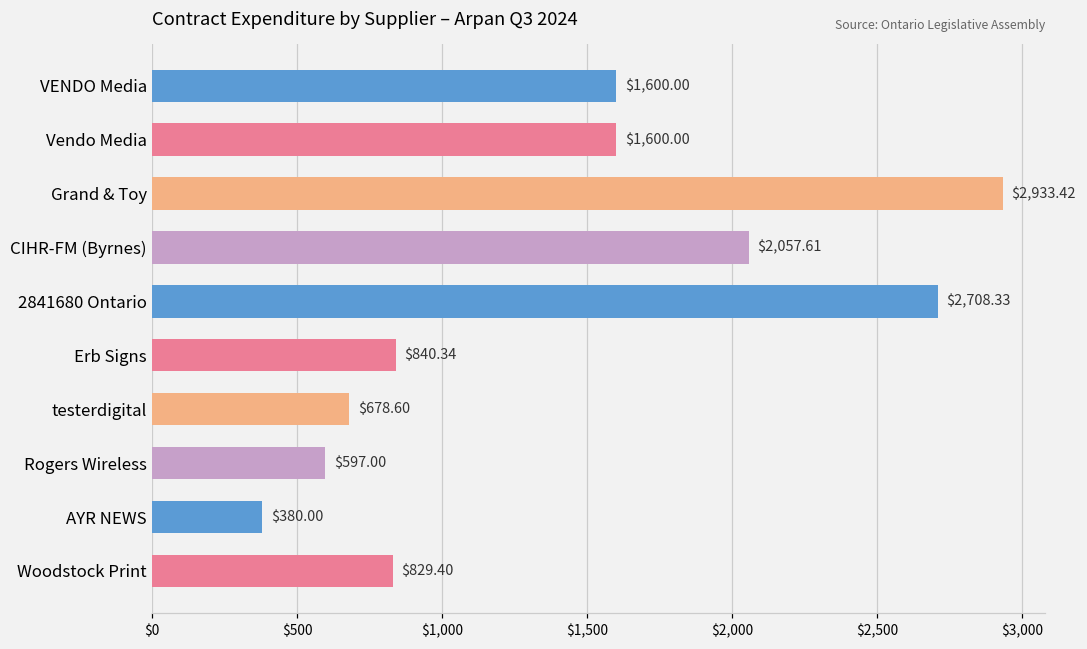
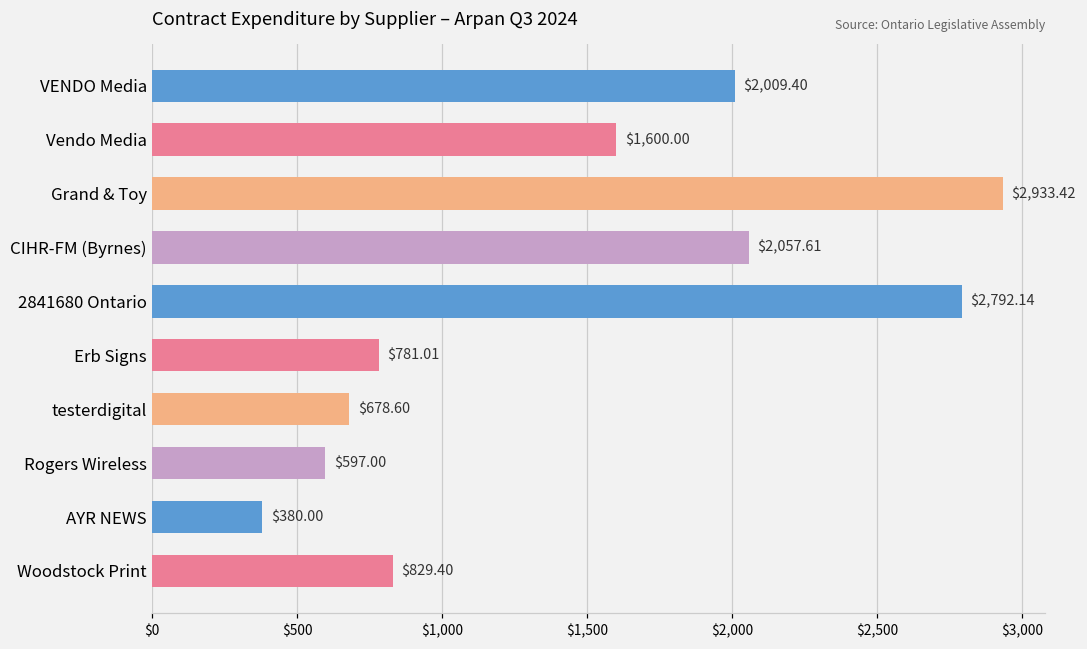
  {
-   "VENDO Media": "$1,600.00",
+   "VENDO Media": "$2,009.40",
    "Vendo Media": "$1,600.00",
    "Grand & Toy": "$2,933.42",
    "CIHR-FM (Byrnes)": "$2,057.61",
-   "2841680 Ontario": "$2,708.33",
-   "Erb Signs": "$840.34",
+   "2841680 Ontario": "$2,792.14",
+   "Erb Signs": "$781.01",
    "testerdigital": "$678.60",
    "Rogers Wireless": "$597.00",
    "AYR NEWS": "$380.00",
    "Woodstock Print": "$829.40"
  }
